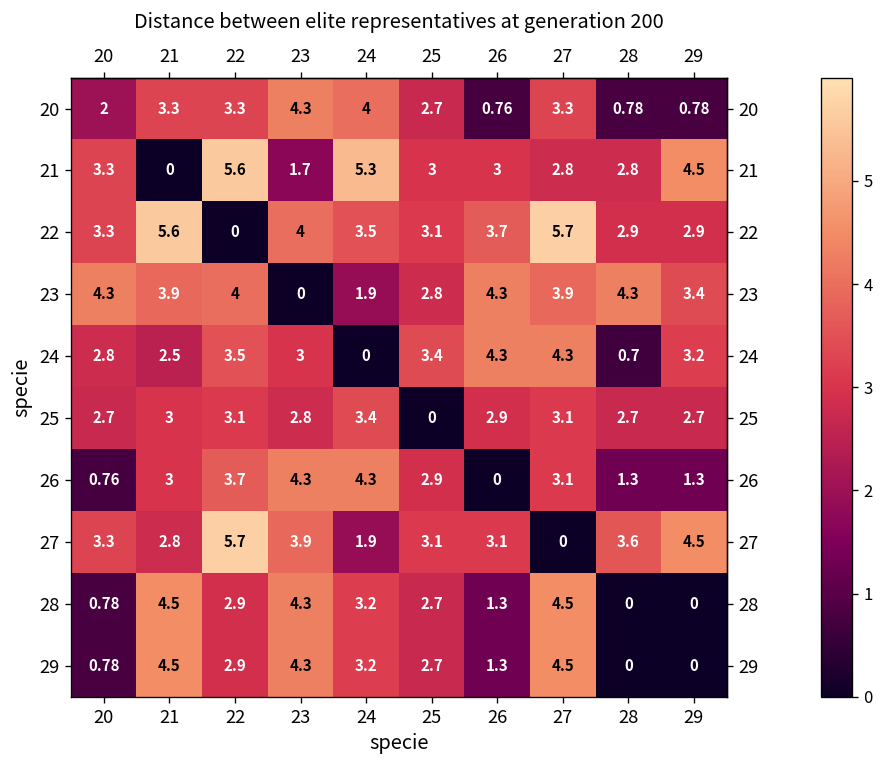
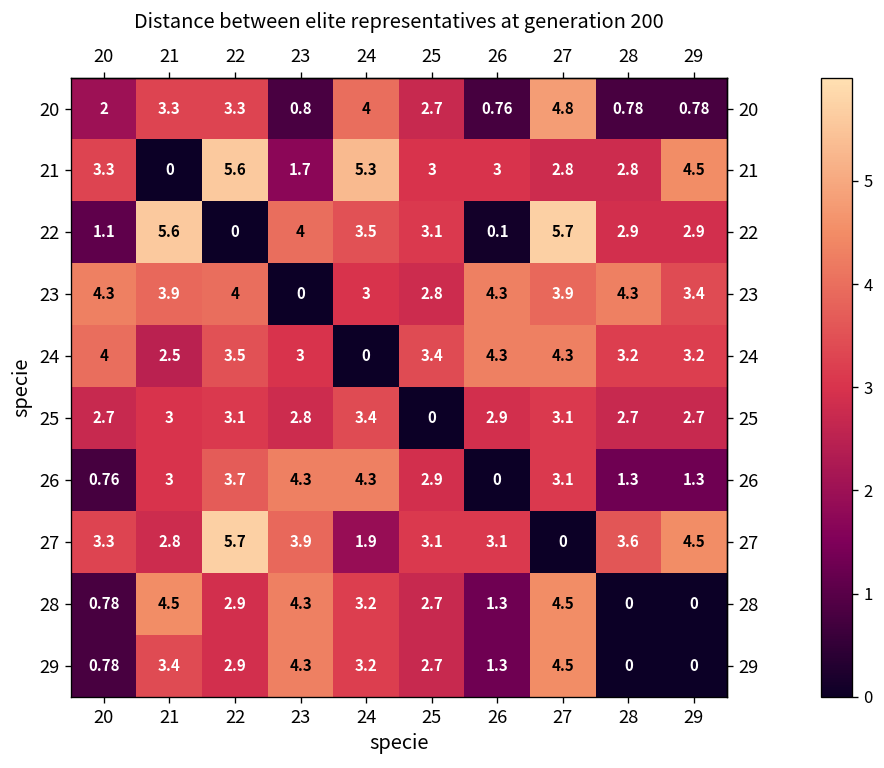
  {
    "20": {
      "20": 2,
      "21": 3.3,
      "22": 3.3,
-     "23": 4.3,
+     "23": 0.8,
      "24": 4,
      "25": 2.7,
      "26": 0.76,
-     "27": 3.3,
+     "27": 4.8,
      "28": 0.78,
      "29": 0.78
    },
    "21": {
      "20": 3.3,
      "21": 0,
      "22": 5.6,
      "23": 1.7,
      "24": 5.3,
      "25": 3,
      "26": 3,
      "27": 2.8,
      "28": 2.8,
      "29": 4.5
    },
    "22": {
-     "20": 3.3,
+     "20": 1.1,
      "21": 5.6,
      "22": 0,
      "23": 4,
      "24": 3.5,
      "25": 3.1,
-     "26": 3.7,
+     "26": 0.1,
      "27": 5.7,
      "28": 2.9,
      "29": 2.9
    },
    "23": {
      "20": 4.3,
      "21": 3.9,
      "22": 4,
      "23": 0,
-     "24": 1.9,
+     "24": 3,
      "25": 2.8,
      "26": 4.3,
      "27": 3.9,
      "28": 4.3,
      "29": 3.4
    },
    "24": {
-     "20": 2.8,
+     "20": 4,
      "21": 2.5,
      "22": 3.5,
      "23": 3,
      "24": 0,
      "25": 3.4,
      "26": 4.3,
      "27": 4.3,
-     "28": 0.7,
+     "28": 3.2,
      "29": 3.2
    },
    "25": {
      "20": 2.7,
      "21": 3,
      "22": 3.1,
      "23": 2.8,
      "24": 3.4,
      "25": 0,
      "26": 2.9,
      "27": 3.1,
      "28": 2.7,
      "29": 2.7
    },
    "26": {
      "20": 0.76,
      "21": 3,
      "22": 3.7,
      "23": 4.3,
      "24": 4.3,
      "25": 2.9,
      "26": 0,
      "27": 3.1,
      "28": 1.3,
      "29": 1.3
    },
    "27": {
      "20": 3.3,
      "21": 2.8,
      "22": 5.7,
      "23": 3.9,
      "24": 1.9,
      "25": 3.1,
      "26": 3.1,
      "27": 0,
      "28": 3.6,
      "29": 4.5
    },
    "28": {
      "20": 0.78,
      "21": 4.5,
      "22": 2.9,
      "23": 4.3,
      "24": 3.2,
      "25": 2.7,
      "26": 1.3,
      "27": 4.5,
      "28": 0,
      "29": 0
    },
    "29": {
      "20": 0.78,
-     "21": 4.5,
+     "21": 3.4,
      "22": 2.9,
      "23": 4.3,
      "24": 3.2,
      "25": 2.7,
      "26": 1.3,
      "27": 4.5,
      "28": 0,
      "29": 0
    }
  }
